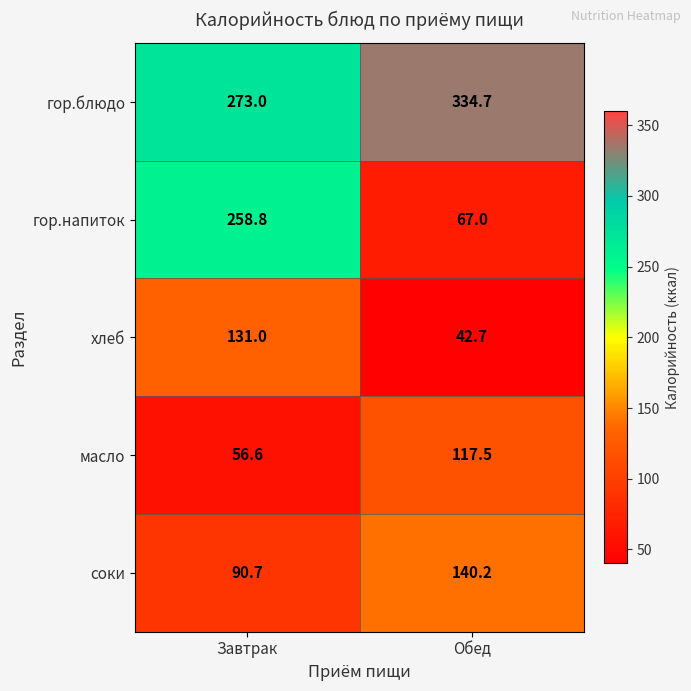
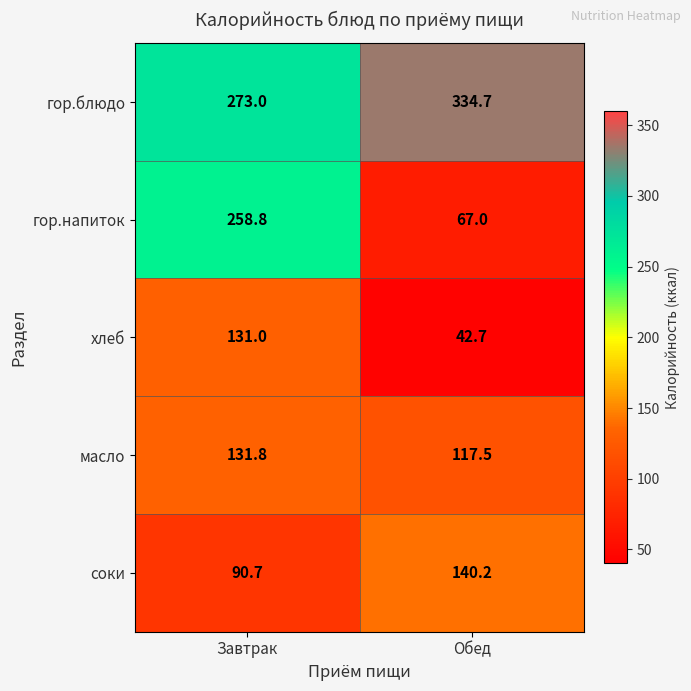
  {
    "гор.блюдо": {
      "Завтрак": 273.0,
      "Обед": 334.7
    },
    "гор.напиток": {
      "Завтрак": 258.8,
      "Обед": 67.0
    },
    "хлеб": {
      "Завтрак": 131.0,
      "Обед": 42.7
    },
    "масло": {
-     "Завтрак": 56.6,
+     "Завтрак": 131.8,
      "Обед": 117.5
    },
    "соки": {
      "Завтрак": 90.7,
      "Обед": 140.2
    }
  }
